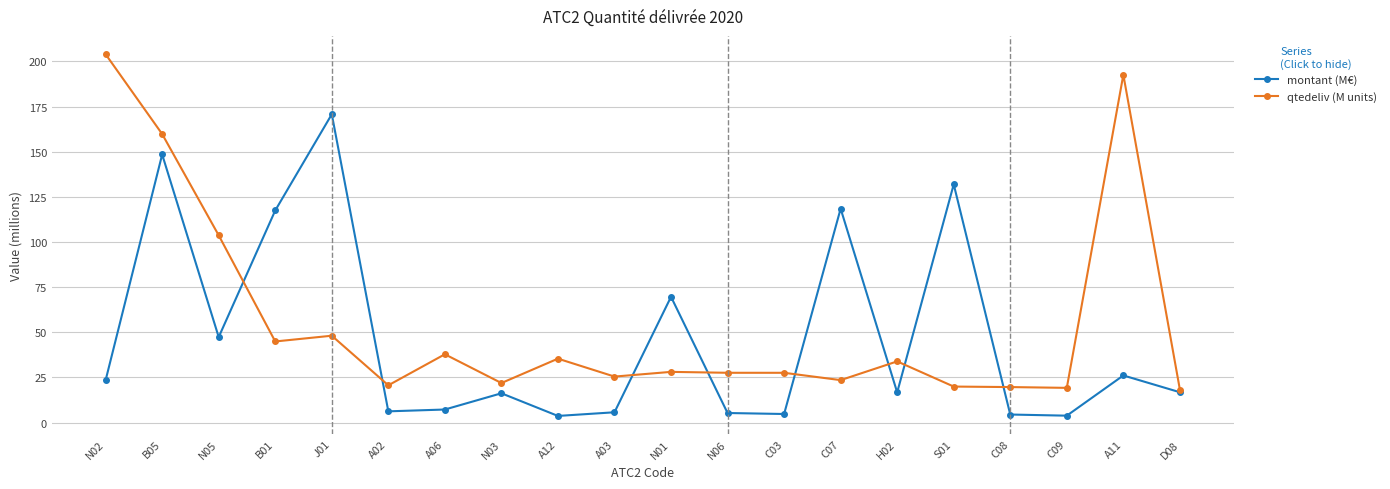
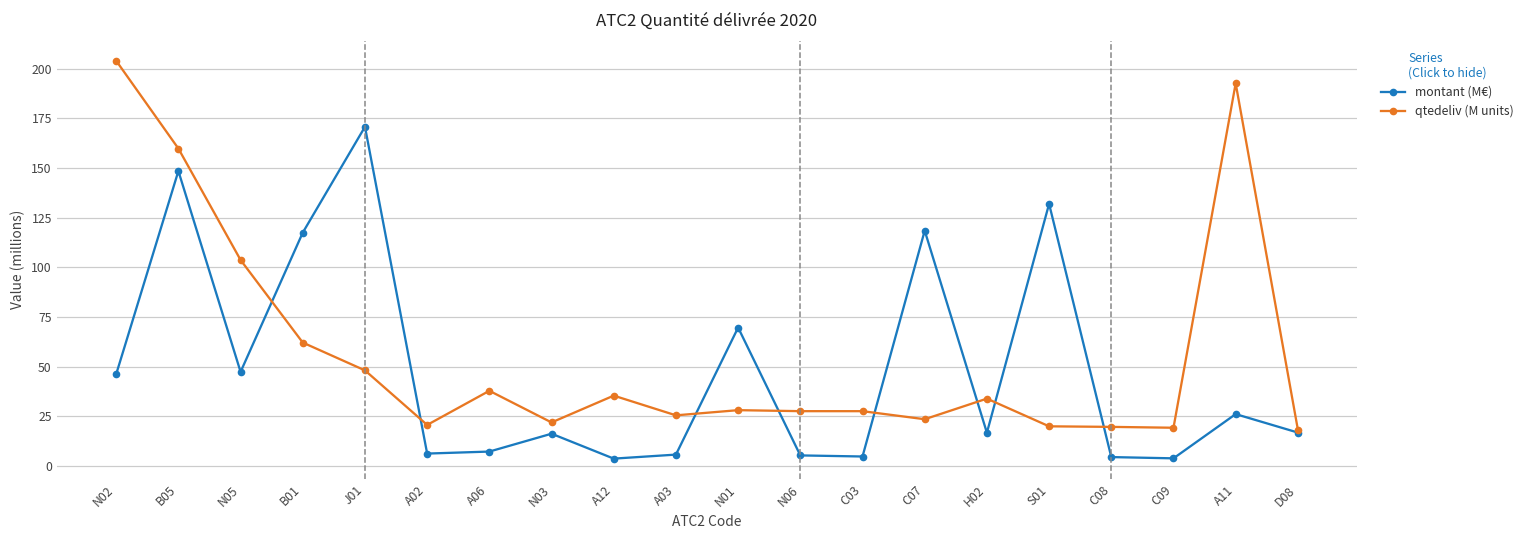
  {
    "montant (M€)": {
-     "N02": 24,
+     "N02": 46,
      "B05": 148,
      "N05": 47,
      "B01": 117,
      "J01": 171,
      "A02": 6,
      "A06": 7,
      "N03": 16,
      "A12": 4,
      "A03": 6,
      "N01": 70,
      "N06": 5,
      "C03": 5,
      "C07": 118,
      "H02": 17,
      "S01": 132,
      "C08": 4,
      "C09": 4,
      "A11": 26,
      "D08": 17
    },
    "qtedeliv (M units)": {
      "N02": 204,
      "B05": 160,
      "N05": 104,
-     "B01": 45,
+     "B01": 62,
      "J01": 48,
      "A02": 21,
      "A06": 38,
      "N03": 22,
      "A12": 35,
      "A03": 25,
      "N01": 28,
      "N06": 28,
      "C03": 28,
      "C07": 24,
      "H02": 34,
      "S01": 20,
      "C08": 20,
      "C09": 19,
      "A11": 193,
      "D08": 18
    }
  }
